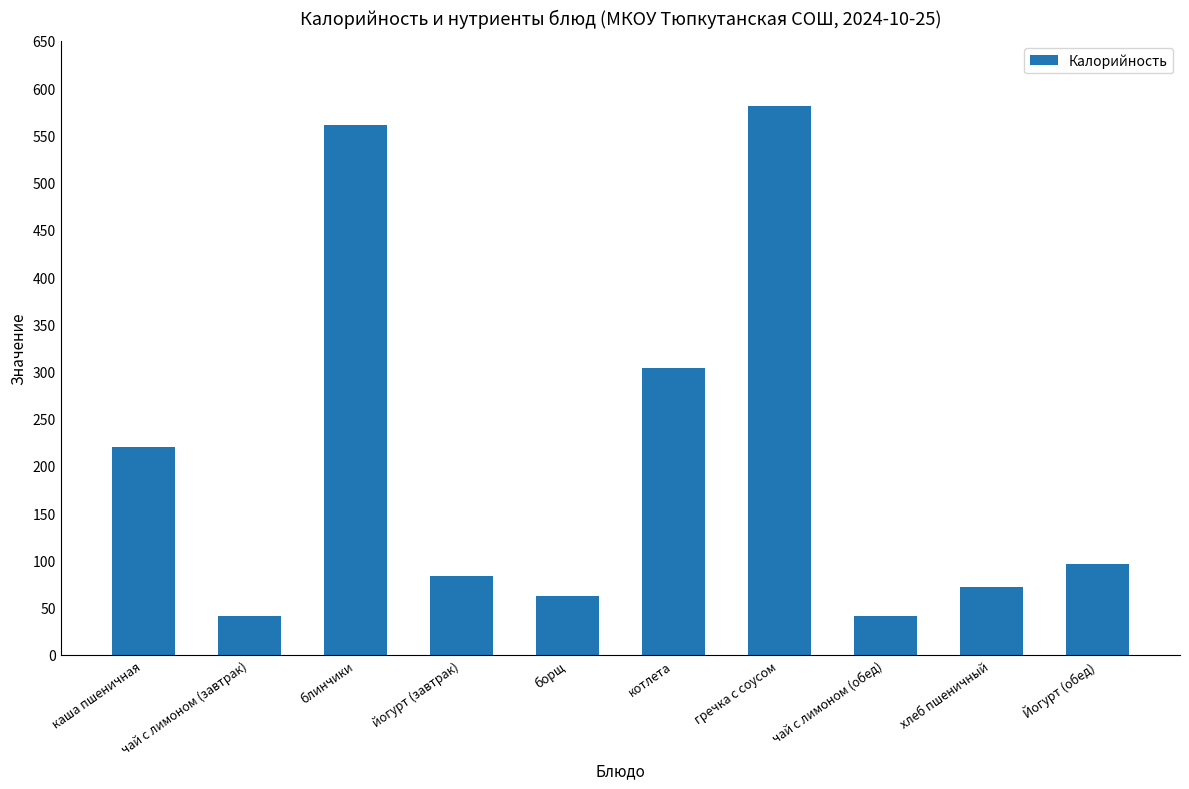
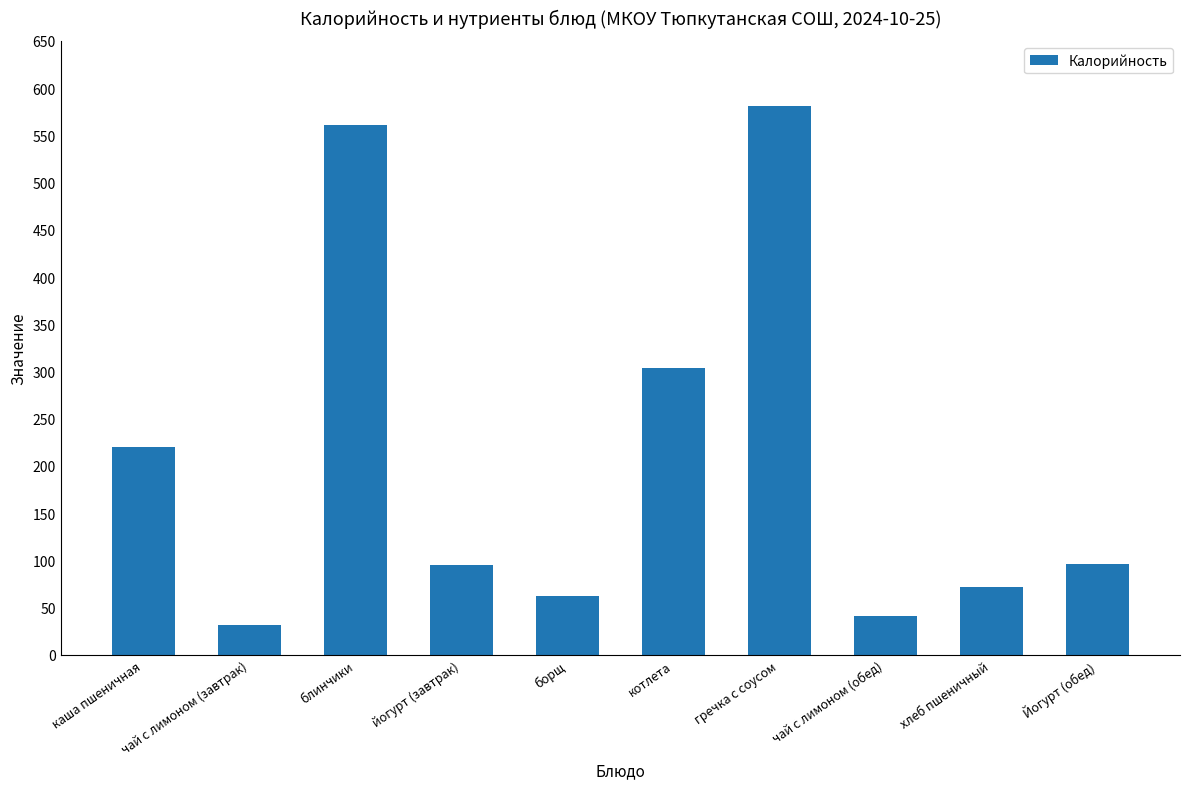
  {
    "каша пшеничная": 220,
-   "чай с лимоном (завтрак)": 40,
+   "чай с лимоном (завтрак)": 30,
    "блинчики": 560,
-   "йогурт (завтрак)": 80,
+   "йогурт (завтрак)": 100,
    "борщ": 60,
    "котлета": 300,
    "гречка с соусом": 580,
    "чай с лимоном (обед)": 40,
    "хлеб пшеничный": 70,
    "Йогурт (обед)": 100
  }
